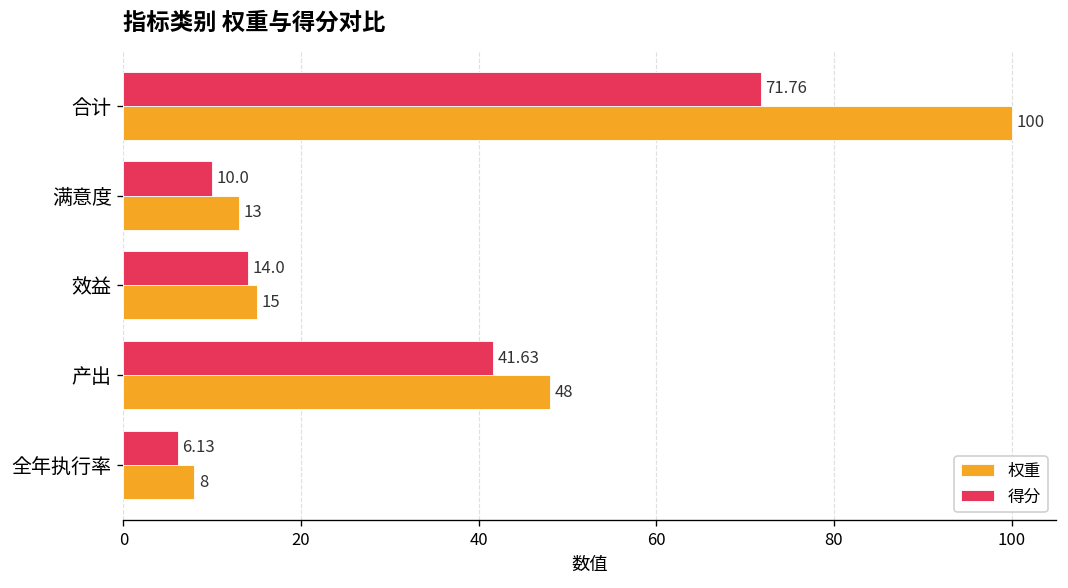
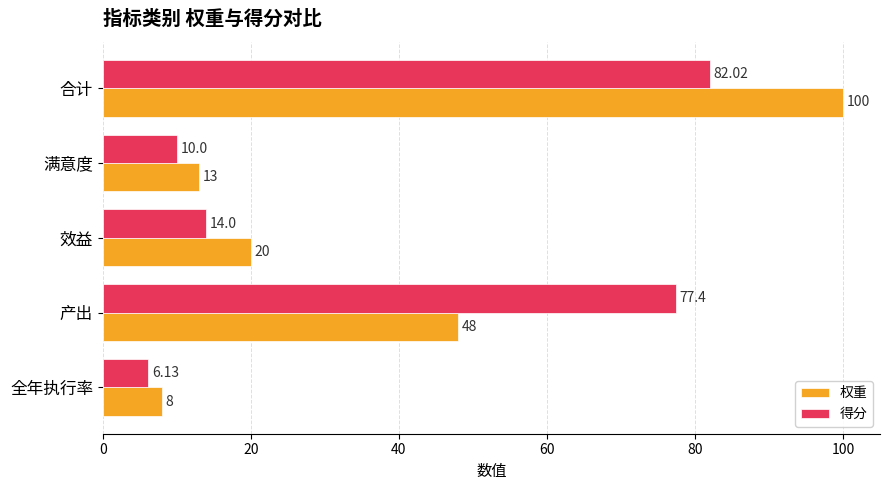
  {
    "权重": {
      "合计": 100,
      "满意度": 13,
-     "效益": 15,
+     "效益": 20,
      "产出": 48,
      "全年执行率": 8
    },
    "得分": {
-     "合计": 71.76,
+     "合计": 82.02,
      "满意度": 10.0,
      "效益": 14.0,
-     "产出": 41.63,
+     "产出": 77.4,
      "全年执行率": 6.13
    }
  }
